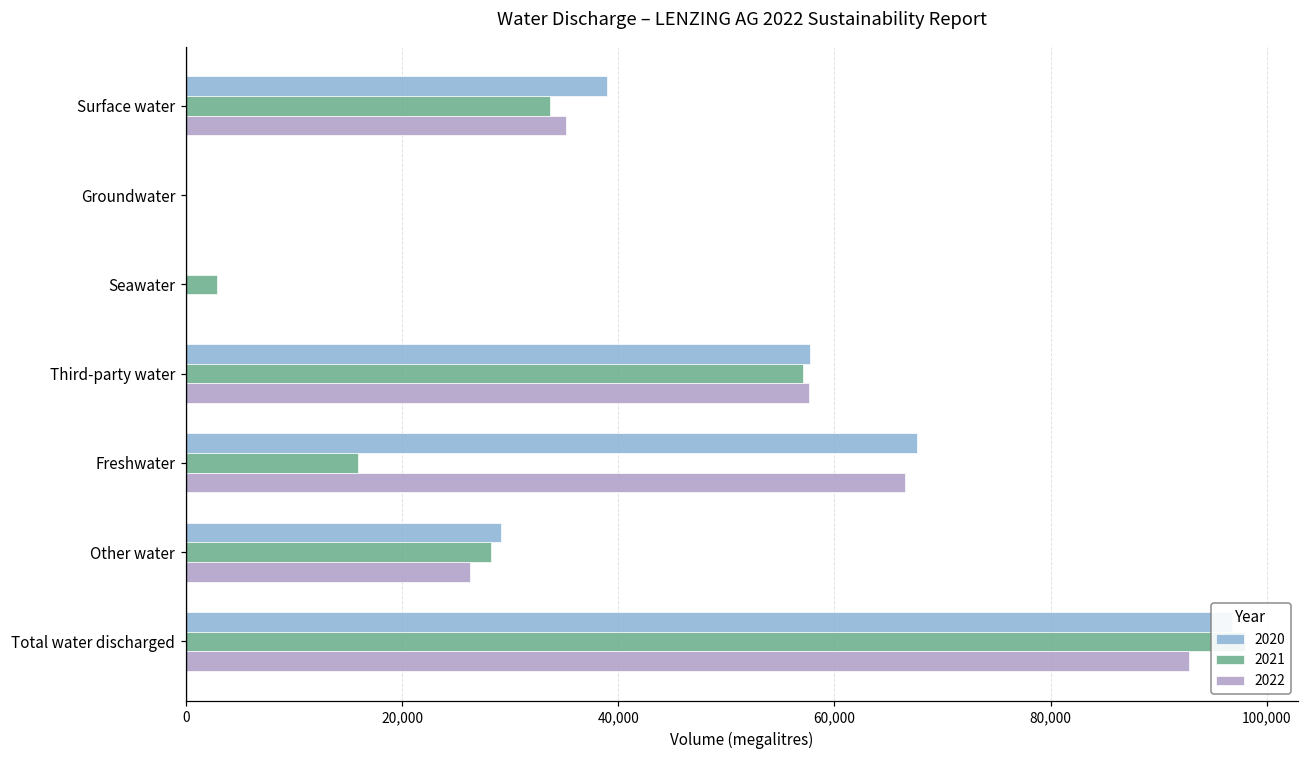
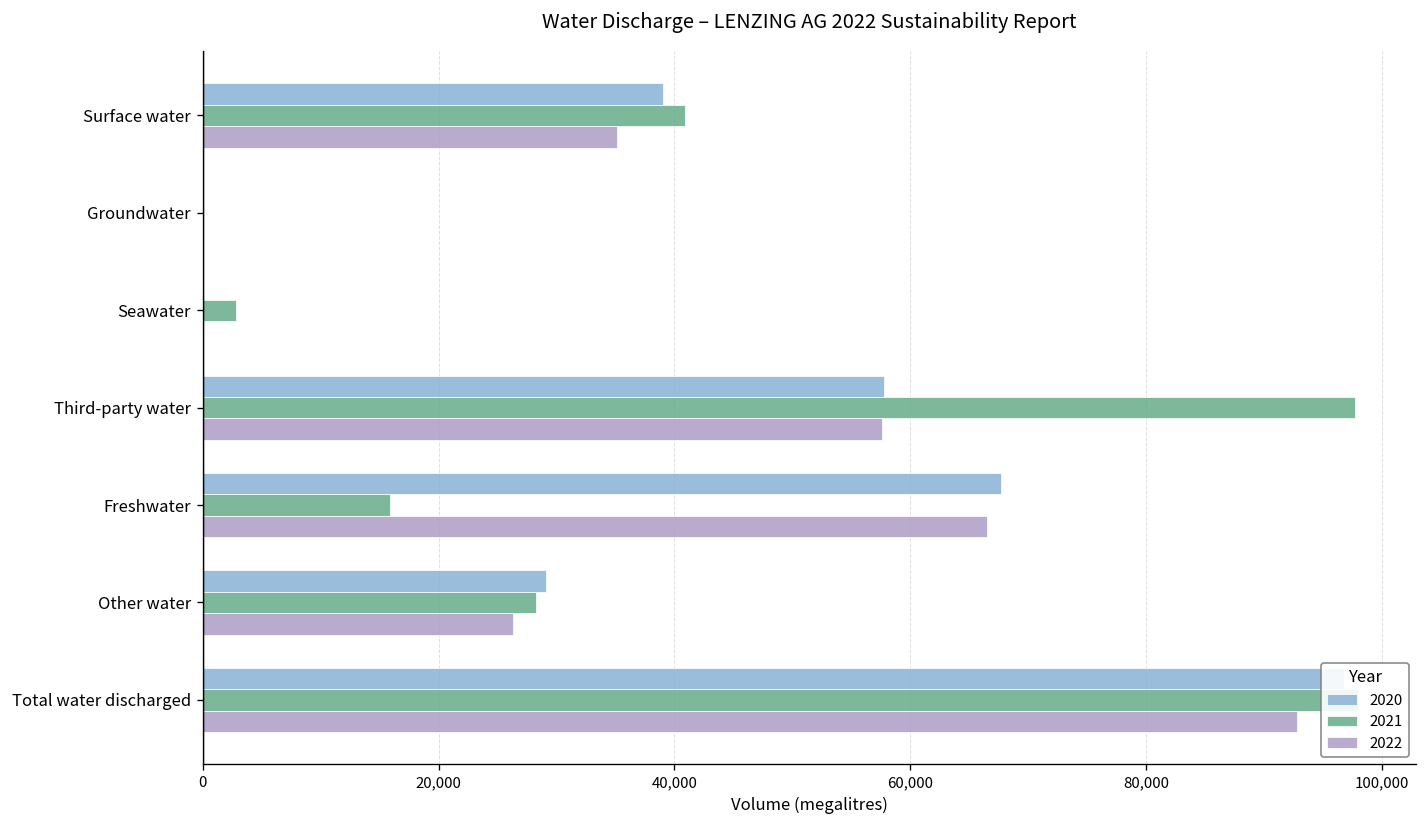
  {
    "2021": {
-     "Surface water": "34,000",
+     "Surface water": "41,000",
      "Groundwater": "0",
      "Seawater": "3,000",
-     "Third-party water": "57,000",
+     "Third-party water": "98,000",
      "Freshwater": "16,000",
      "Other water": "28,000"
    }
  }
